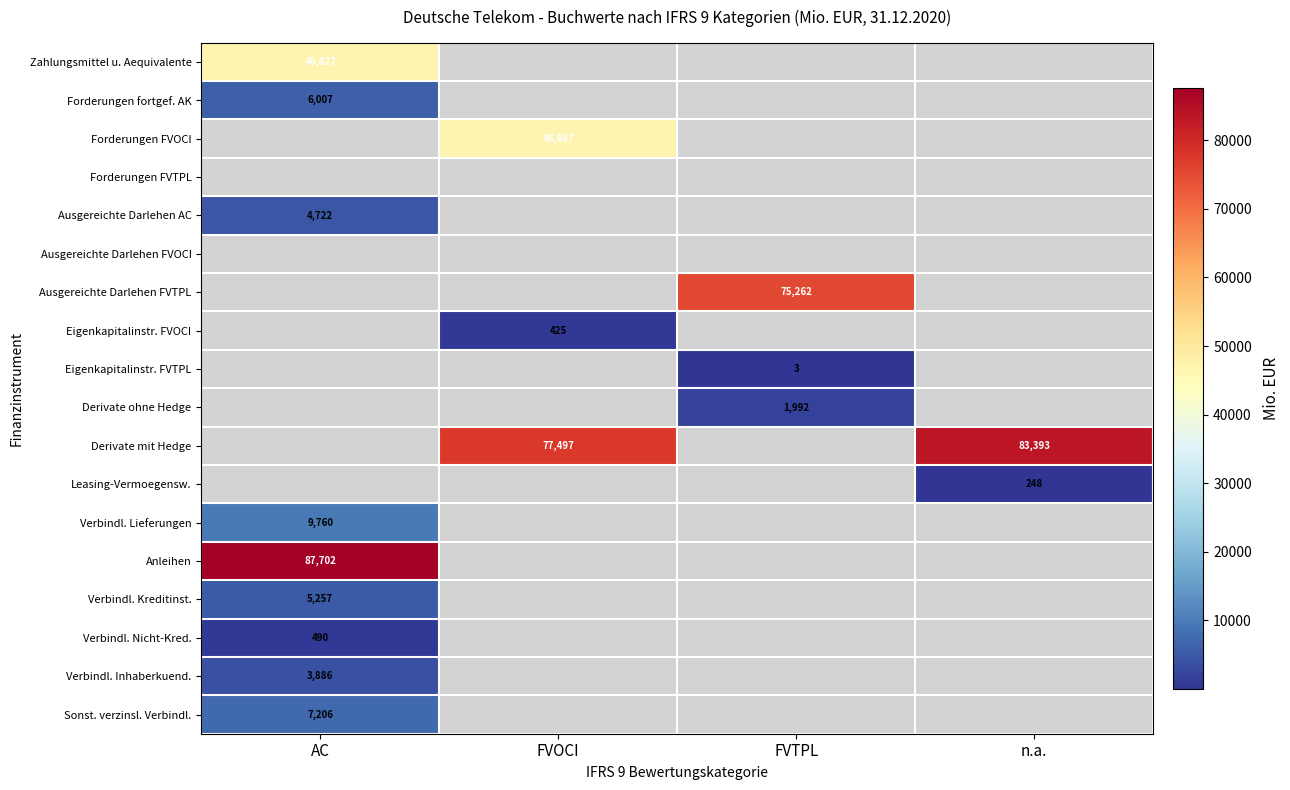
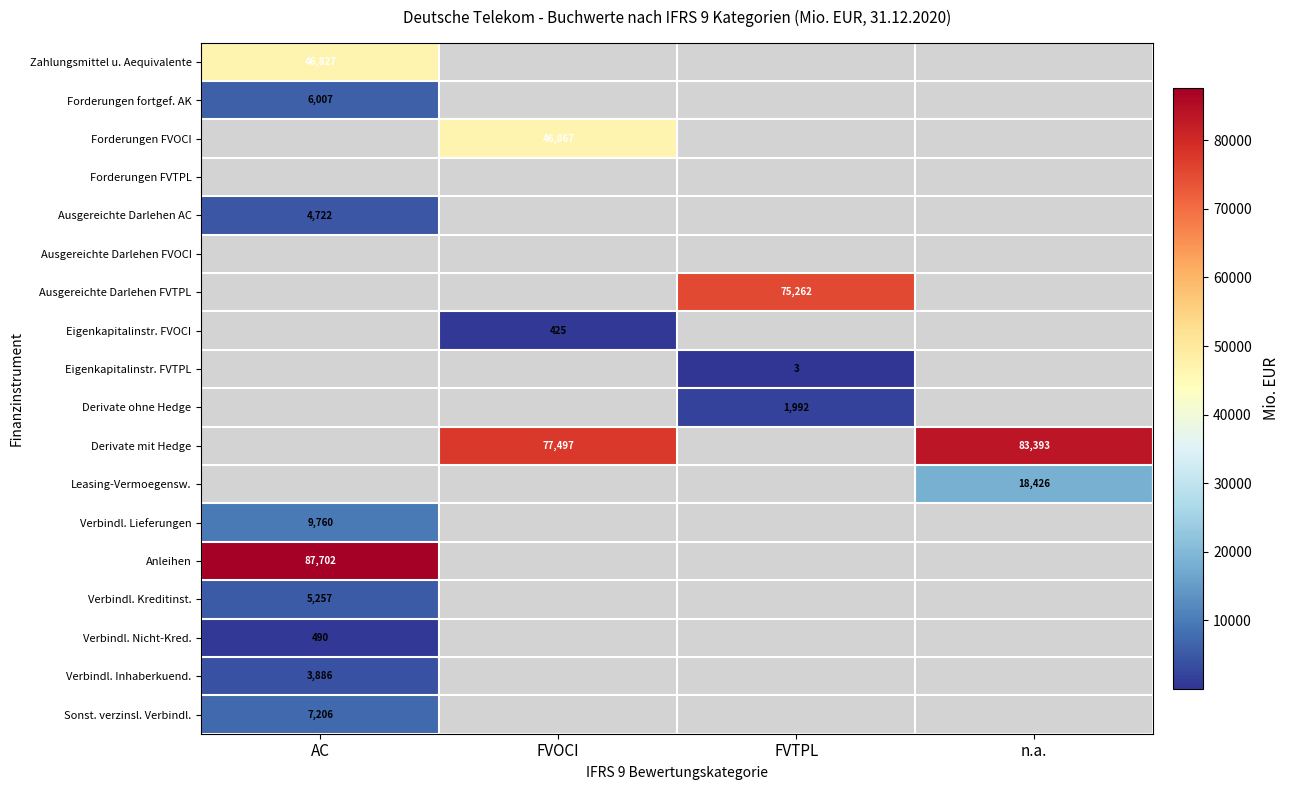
  {
    "Zahlungsmittel u. Aequivalente": {
      "AC": "46,827"
    },
    "Forderungen fortgef. AK": {
      "AC": "6,007"
    },
    "Forderungen FVOCI": {
      "FVOCI": "46,867"
    },
    "Ausgereichte Darlehen AC": {
      "AC": "4,722"
    },
    "Ausgereichte Darlehen FVTPL": {
      "FVTPL": "75,262"
    },
    "Eigenkapitalinstr. FVOCI": {
      "FVOCI": "425"
    },
    "Eigenkapitalinstr. FVTPL": {
      "FVTPL": "3"
    },
    "Derivate ohne Hedge": {
      "FVTPL": "1,992"
    },
    "Derivate mit Hedge": {
      "FVOCI": "77,497",
      "n.a.": "83,393"
    },
    "Leasing-Vermoegensw.": {
-     "n.a.": "248"
+     "n.a.": "18,426"
    },
    "Verbindl. Lieferungen": {
      "AC": "9,760"
    },
    "Anleihen": {
      "AC": "87,702"
    },
    "Verbindl. Kreditinst.": {
      "AC": "5,257"
    },
    "Verbindl. Nicht-Kred.": {
      "AC": "490"
    },
    "Verbindl. Inhaberkuend.": {
      "AC": "3,886"
    },
    "Sonst. verzinsl. Verbindl.": {
      "AC": "7,206"
    }
  }
